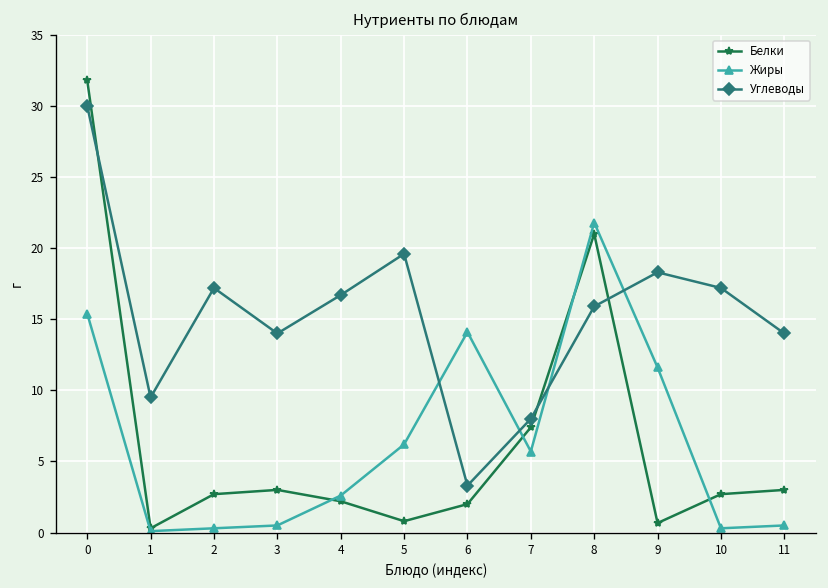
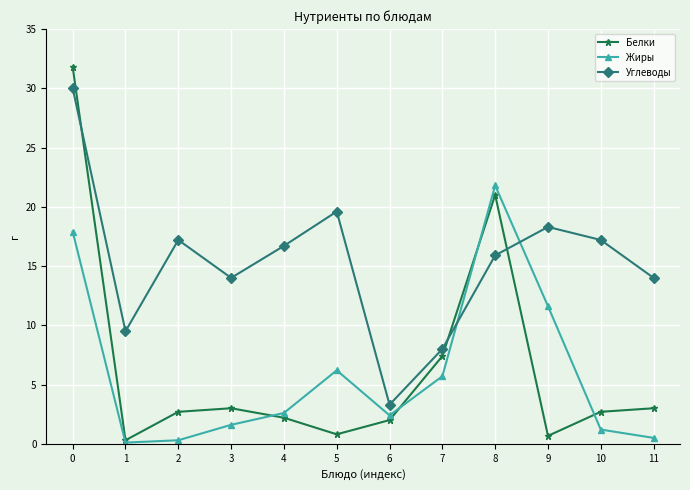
  {
    "Жиры": {
-     "0": 15.4,
+     "0": 17.9,
      "2": 0.3,
-     "3": 0.5,
+     "3": 1.6,
      "4": 2.6,
      "5": 6.2,
-     "6": 14.1,
+     "6": 2.4,
      "7": 5.7,
      "8": 21.8,
      "9": 11.6,
-     "10": 0.3,
+     "10": 1.2,
      "11": 0.5
    }
  }
